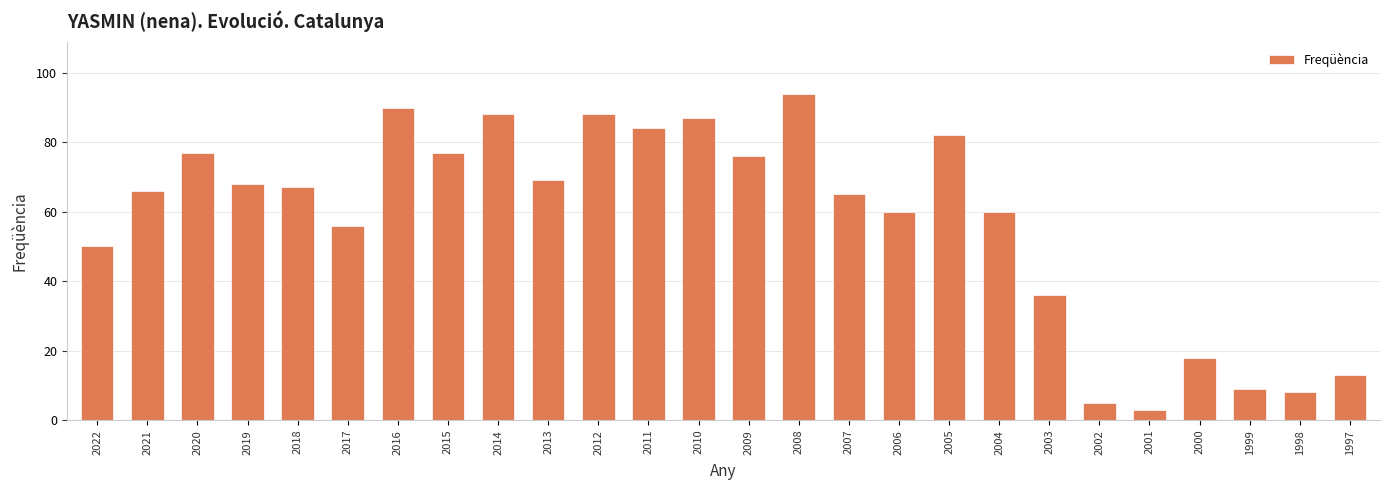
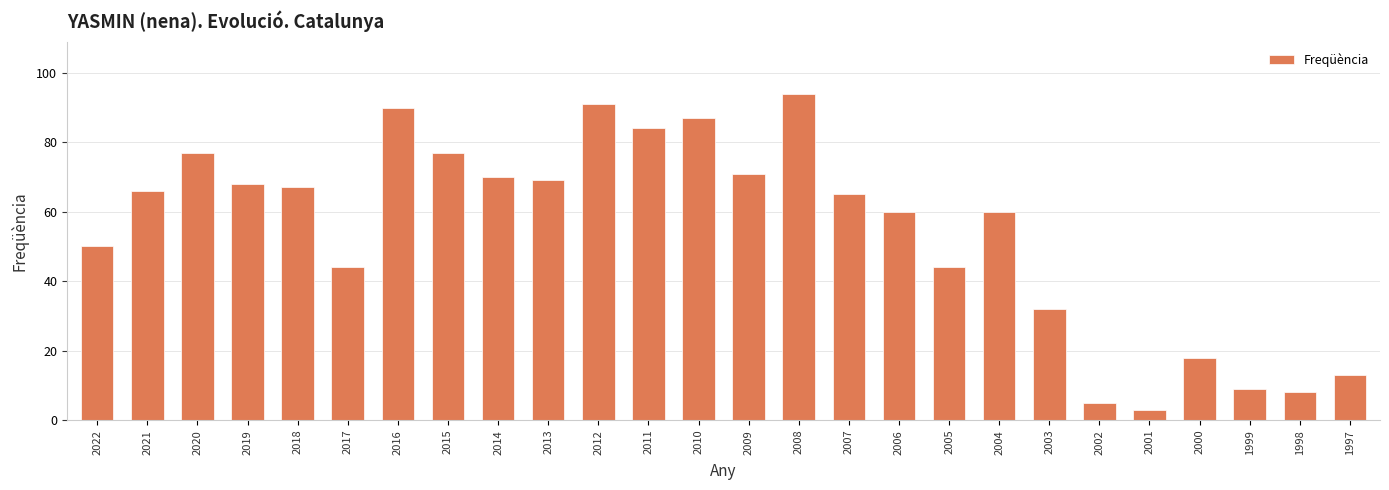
  {
    "2022": 50,
    "2021": 66,
    "2020": 77,
    "2019": 68,
    "2018": 67,
-   "2017": 56,
+   "2017": 44,
    "2016": 90,
    "2015": 77,
-   "2014": 88,
+   "2014": 70,
    "2013": 69,
-   "2012": 88,
+   "2012": 91,
    "2011": 84,
    "2010": 87,
-   "2009": 76,
+   "2009": 71,
    "2008": 94,
    "2007": 65,
    "2006": 60,
-   "2005": 82,
+   "2005": 44,
    "2004": 60,
-   "2003": 36,
+   "2003": 32,
    "2002": 5,
    "2001": 3,
    "2000": 18,
    "1999": 9,
    "1998": 8,
    "1997": 13
  }
